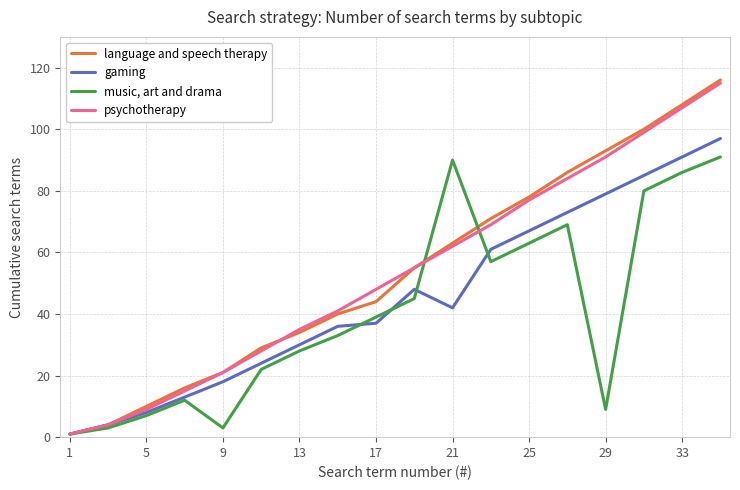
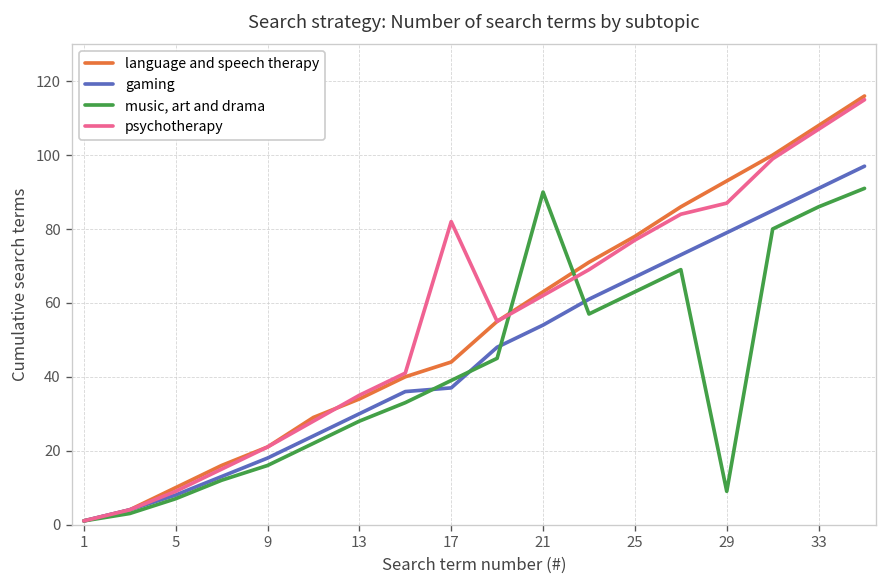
  {
    "language and speech therapy": {
      "5": 10,
      "13": 34,
      "17": 44,
      "21": 63,
      "25": 78,
      "29": 93,
      "33": 108
    },
    "gaming": {
      "5": 8,
      "9": 18,
      "13": 30,
      "17": 37,
-     "21": 42,
+     "21": 54,
      "25": 67,
      "29": 79,
      "33": 91
    },
    "music, art and drama": {
      "5": 7,
-     "9": 3,
+     "9": 16,
      "13": 28,
      "17": 39,
      "21": 90,
      "25": 63,
      "29": 9,
      "33": 86
    },
    "psychotherapy": {
      "5": 9,
      "13": 35,
-     "17": 48,
+     "17": 82,
      "21": 62,
      "25": 77,
-     "29": 91,
+     "29": 87,
      "33": 107
    }
  }
